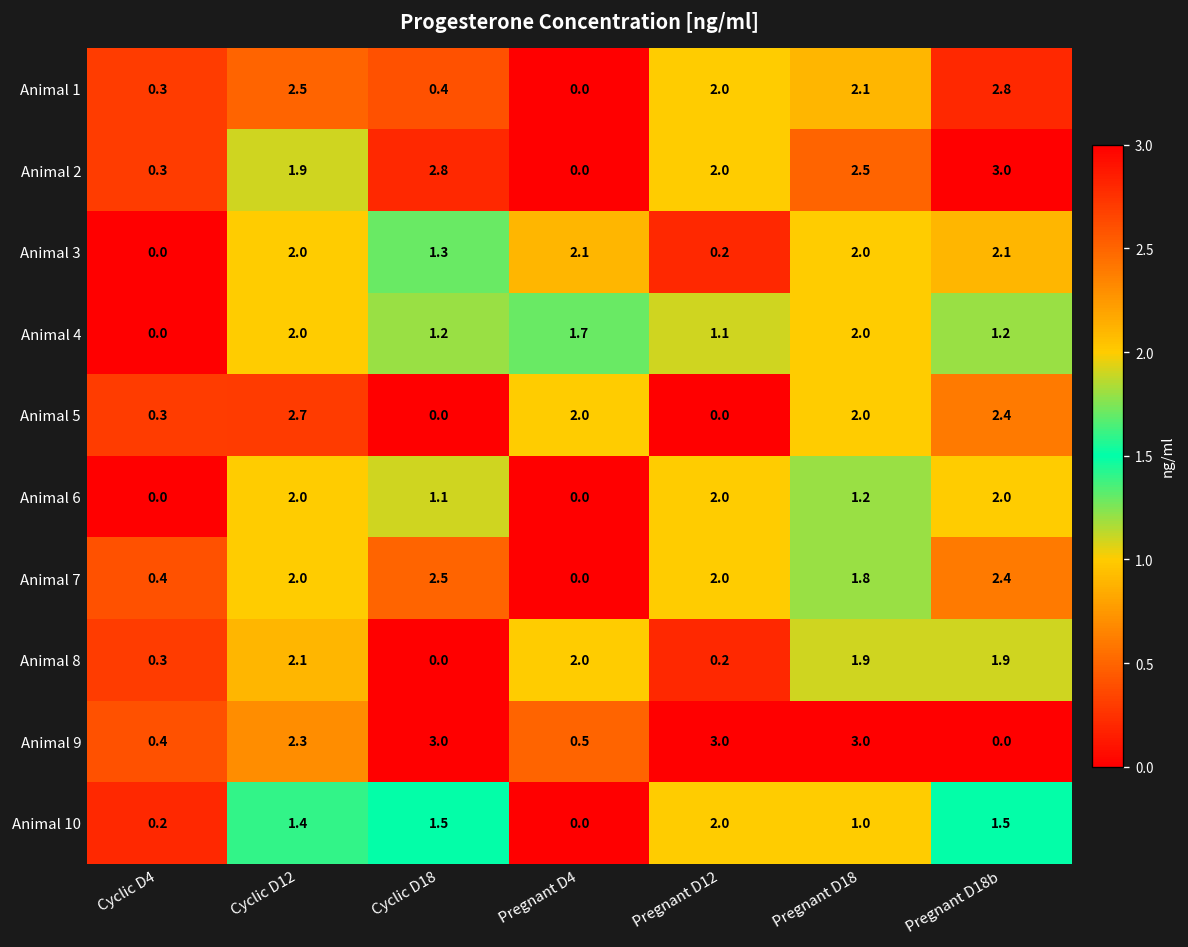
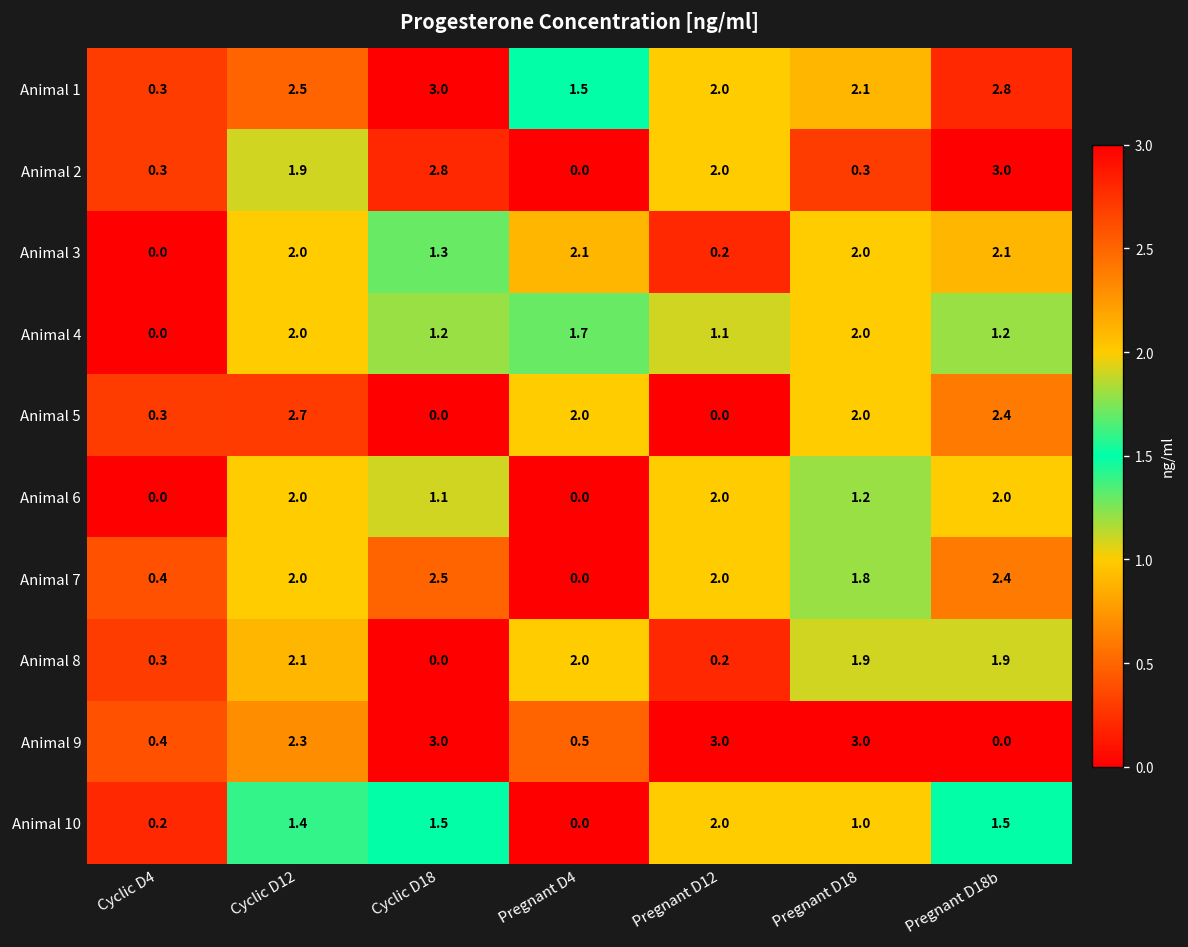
  {
    "Animal 1": {
      "Cyclic D4": 0.3,
      "Cyclic D12": 2.5,
-     "Cyclic D18": 0.4,
-     "Pregnant D4": 0.0,
+     "Cyclic D18": 3.0,
+     "Pregnant D4": 1.5,
      "Pregnant D12": 2.0,
      "Pregnant D18": 2.1,
      "Pregnant D18b": 2.8
    },
    "Animal 2": {
      "Cyclic D4": 0.3,
      "Cyclic D12": 1.9,
      "Cyclic D18": 2.8,
      "Pregnant D4": 0.0,
      "Pregnant D12": 2.0,
-     "Pregnant D18": 2.5,
+     "Pregnant D18": 0.3,
      "Pregnant D18b": 3.0
    },
    "Animal 3": {
      "Cyclic D4": 0.0,
      "Cyclic D12": 2.0,
      "Cyclic D18": 1.3,
      "Pregnant D4": 2.1,
      "Pregnant D12": 0.2,
      "Pregnant D18": 2.0,
      "Pregnant D18b": 2.1
    },
    "Animal 4": {
      "Cyclic D4": 0.0,
      "Cyclic D12": 2.0,
      "Cyclic D18": 1.2,
      "Pregnant D4": 1.7,
      "Pregnant D12": 1.1,
      "Pregnant D18": 2.0,
      "Pregnant D18b": 1.2
    },
    "Animal 5": {
      "Cyclic D4": 0.3,
      "Cyclic D12": 2.7,
      "Cyclic D18": 0.0,
      "Pregnant D4": 2.0,
      "Pregnant D12": 0.0,
      "Pregnant D18": 2.0,
      "Pregnant D18b": 2.4
    },
    "Animal 6": {
      "Cyclic D4": 0.0,
      "Cyclic D12": 2.0,
      "Cyclic D18": 1.1,
      "Pregnant D4": 0.0,
      "Pregnant D12": 2.0,
      "Pregnant D18": 1.2,
      "Pregnant D18b": 2.0
    },
    "Animal 7": {
      "Cyclic D4": 0.4,
      "Cyclic D12": 2.0,
      "Cyclic D18": 2.5,
      "Pregnant D4": 0.0,
      "Pregnant D12": 2.0,
      "Pregnant D18": 1.8,
      "Pregnant D18b": 2.4
    },
    "Animal 8": {
      "Cyclic D4": 0.3,
      "Cyclic D12": 2.1,
      "Cyclic D18": 0.0,
      "Pregnant D4": 2.0,
      "Pregnant D12": 0.2,
      "Pregnant D18": 1.9,
      "Pregnant D18b": 1.9
    },
    "Animal 9": {
      "Cyclic D4": 0.4,
      "Cyclic D12": 2.3,
      "Cyclic D18": 3.0,
      "Pregnant D4": 0.5,
      "Pregnant D12": 3.0,
      "Pregnant D18": 3.0,
      "Pregnant D18b": 0.0
    },
    "Animal 10": {
      "Cyclic D4": 0.2,
      "Cyclic D12": 1.4,
      "Cyclic D18": 1.5,
      "Pregnant D4": 0.0,
      "Pregnant D12": 2.0,
      "Pregnant D18": 1.0,
      "Pregnant D18b": 1.5
    }
  }
